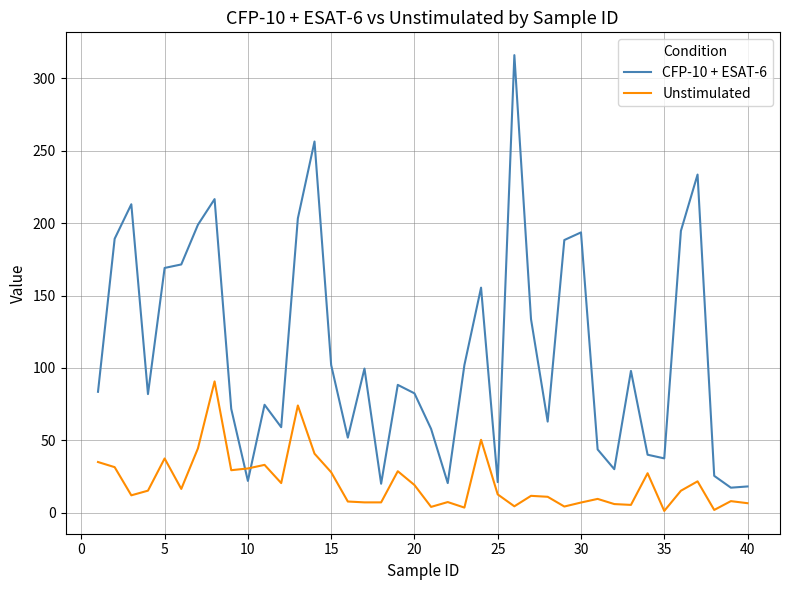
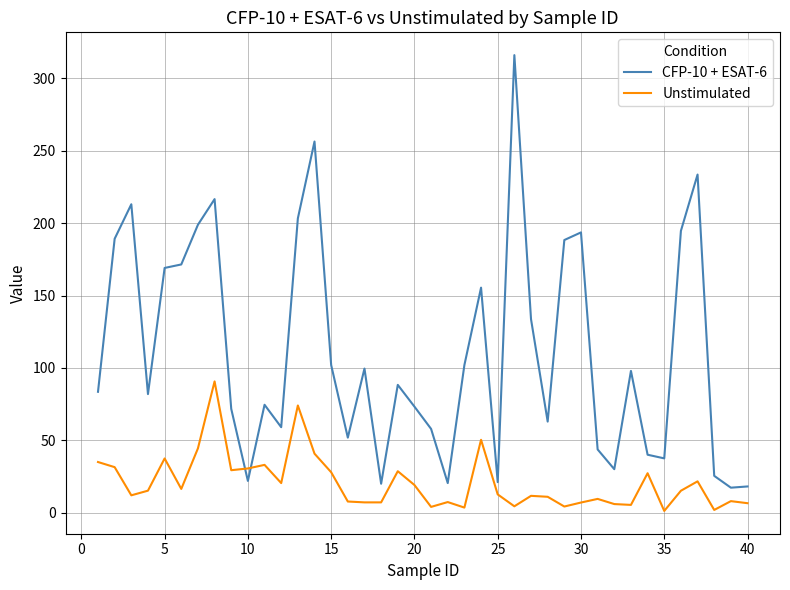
  {
    "CFP-10 + ESAT-6": {
      "5": 169,
      "10": 22,
      "15": 102,
-     "20": 83,
+     "20": 73,
      "25": 21,
      "30": 194,
      "35": 38,
      "40": 18
    },
    "Unstimulated": {
      "5": 38,
      "10": 31,
      "15": 28,
      "20": 19,
      "25": 13,
      "30": 7,
      "35": 1,
      "40": 7
    }
  }
